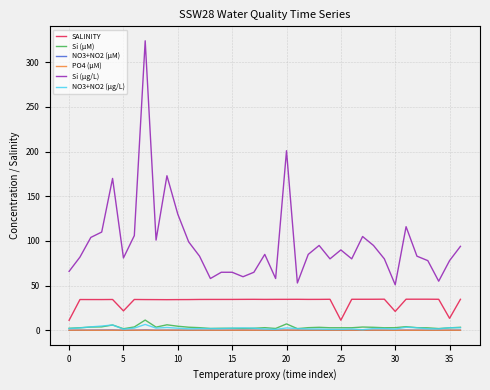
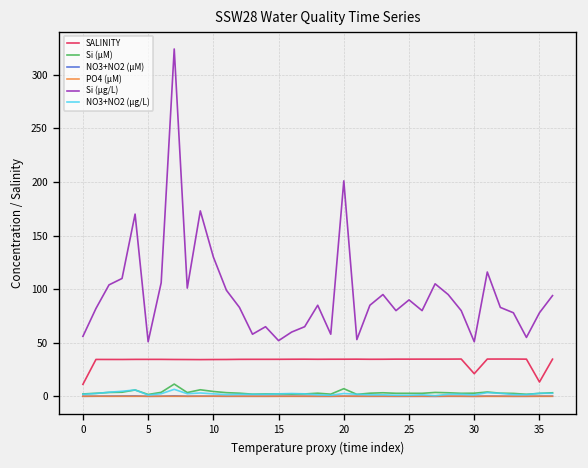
  {
    "SALINITY": {
      "0": 10,
-     "5": 20,
+     "5": 30,
      "10": 30,
      "15": 30,
      "20": 30,
-     "25": 10,
+     "25": 30,
      "30": 20,
      "35": 10
    },
    "Si (µM)": {
      "20": 10
    },
    "Si (µg/L)": {
-     "0": 70,
-     "5": 80,
+     "0": 60,
+     "5": 50,
      "10": 130,
-     "15": 70,
+     "15": 50,
      "20": 200,
      "25": 90,
      "30": 50,
      "35": 80
    }
  }
